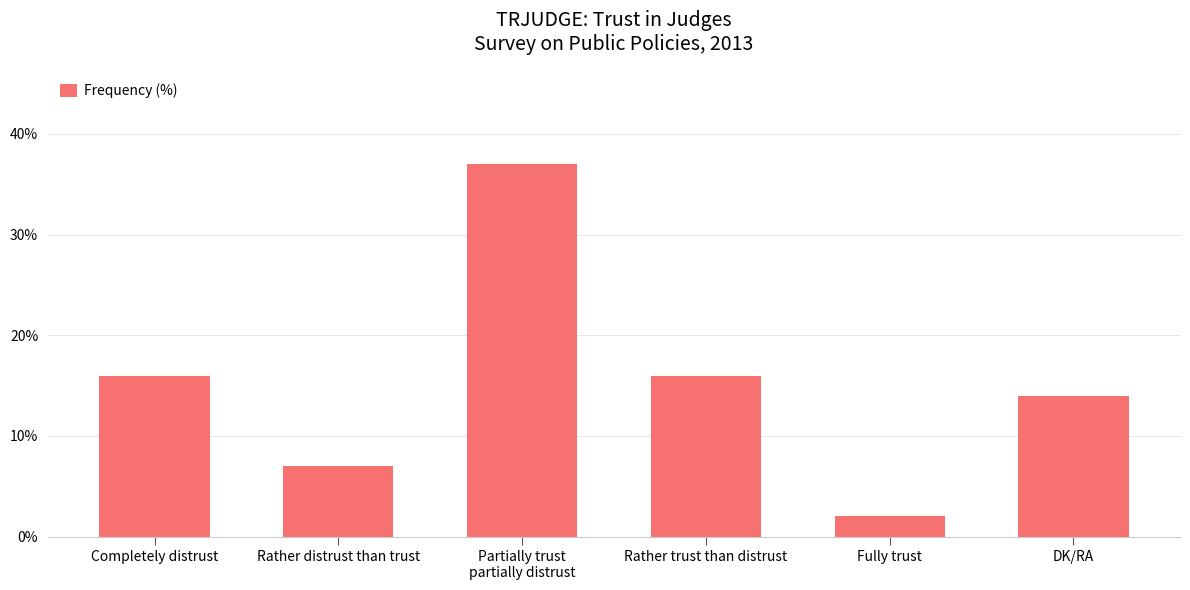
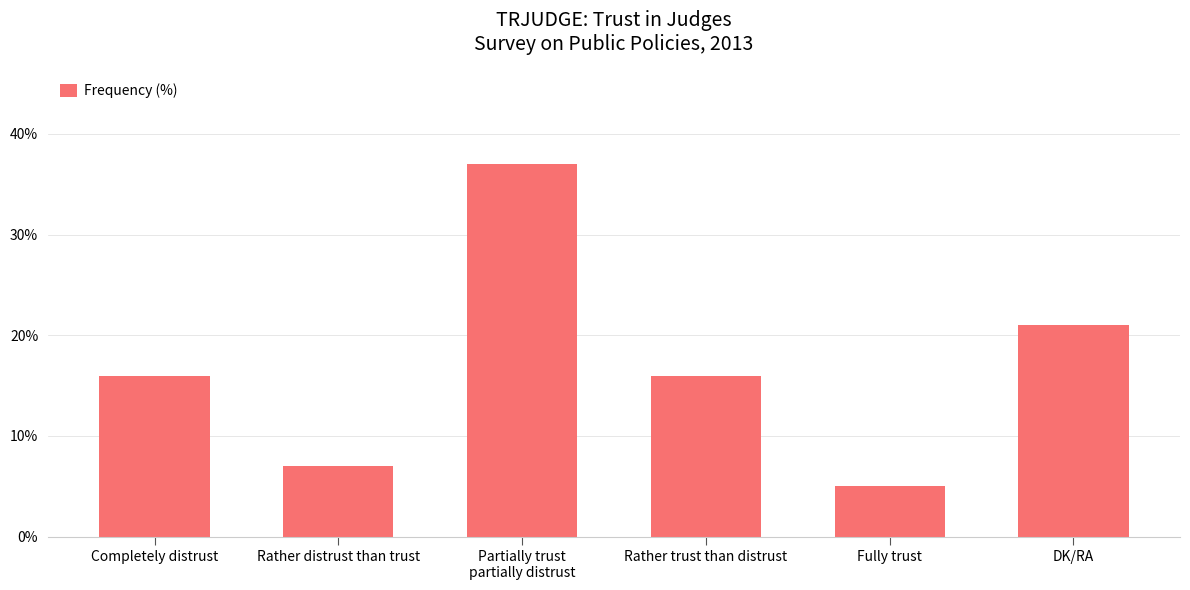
  {
    "Completely distrust": "16%",
    "Rather distrust than trust": "7%",
    "Partially trust partially distrust": "37%",
    "Rather trust than distrust": "16%",
-   "Fully trust": "2%",
-   "DK/RA": "14%"
+   "Fully trust": "5%",
+   "DK/RA": "21%"
  }
